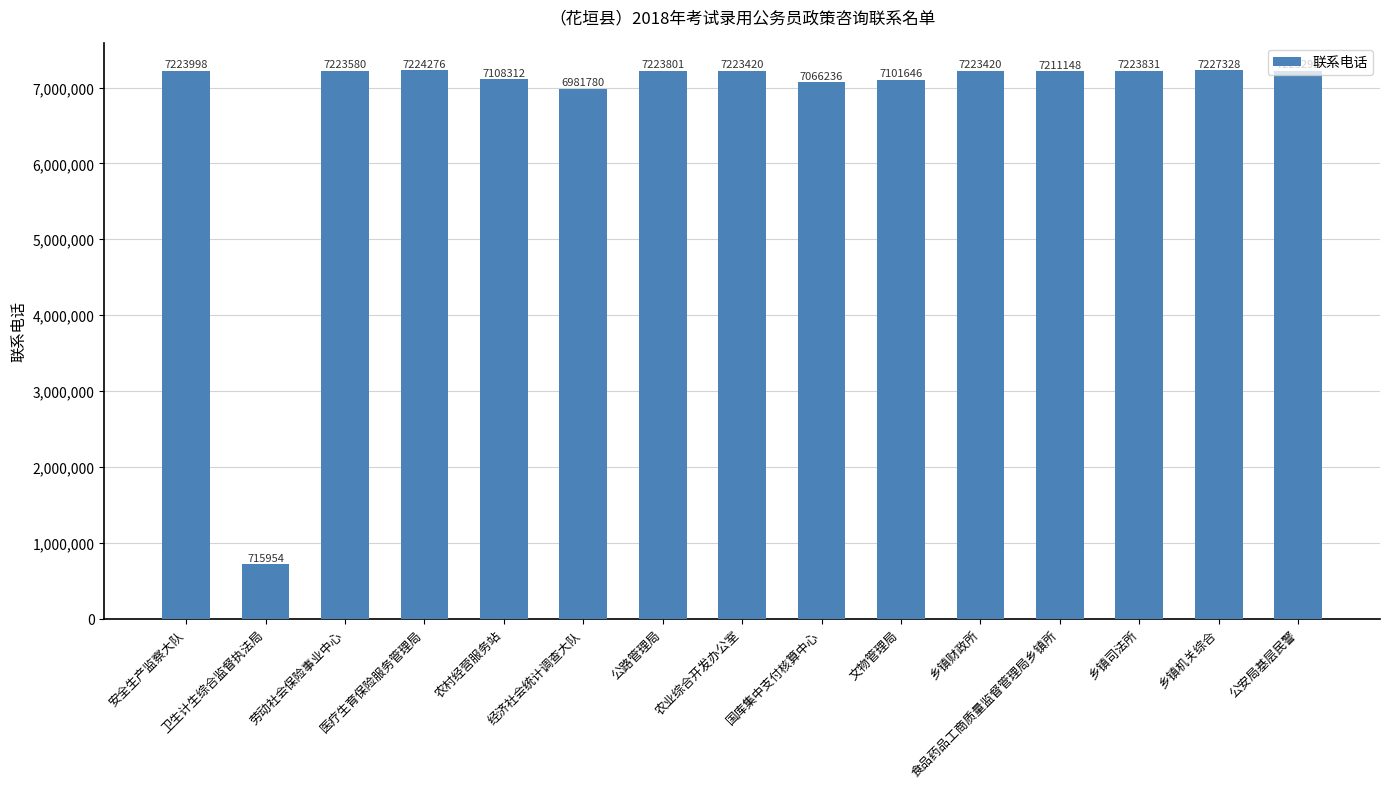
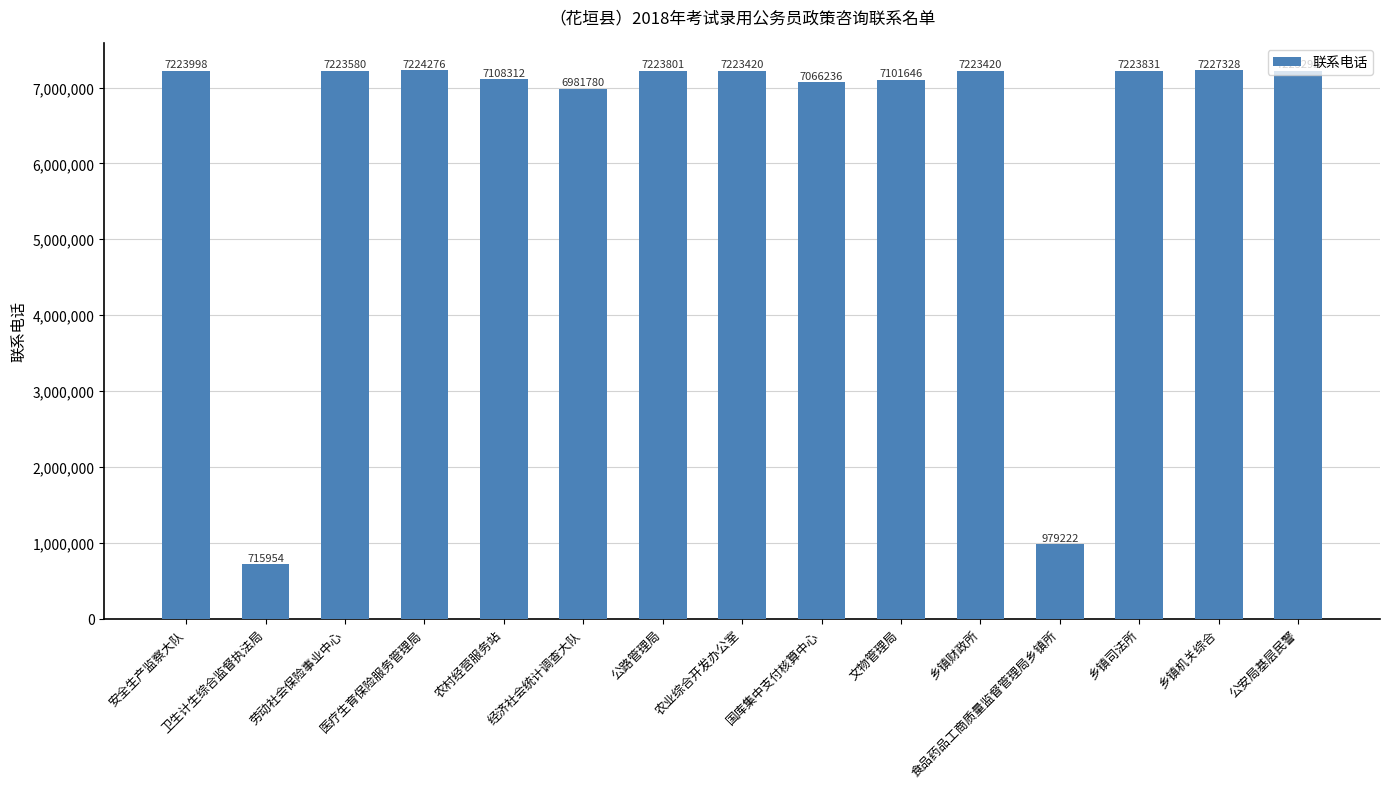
  {
    "安全生产监察大队": 7223998,
    "卫生计生综合监督执法局": 715954,
    "劳动社会保险事业中心": 7223580,
    "医疗生育保险服务管理局": 7224276,
    "农村经营服务站": 7108312,
    "经济社会统计调查大队": 6981780,
    "公路管理局": 7223801,
    "农业综合开发办公室": 7223420,
    "国库集中支付核算中心": 7066236,
    "文物管理局": 7101646,
    "乡镇财政所": 7223420,
-   "食品药品工商质量监督管理局乡镇所": 7211148,
+   "食品药品工商质量监督管理局乡镇所": 979222,
    "乡镇司法所": 7223831,
    "乡镇机关综合": 7227328
  }
